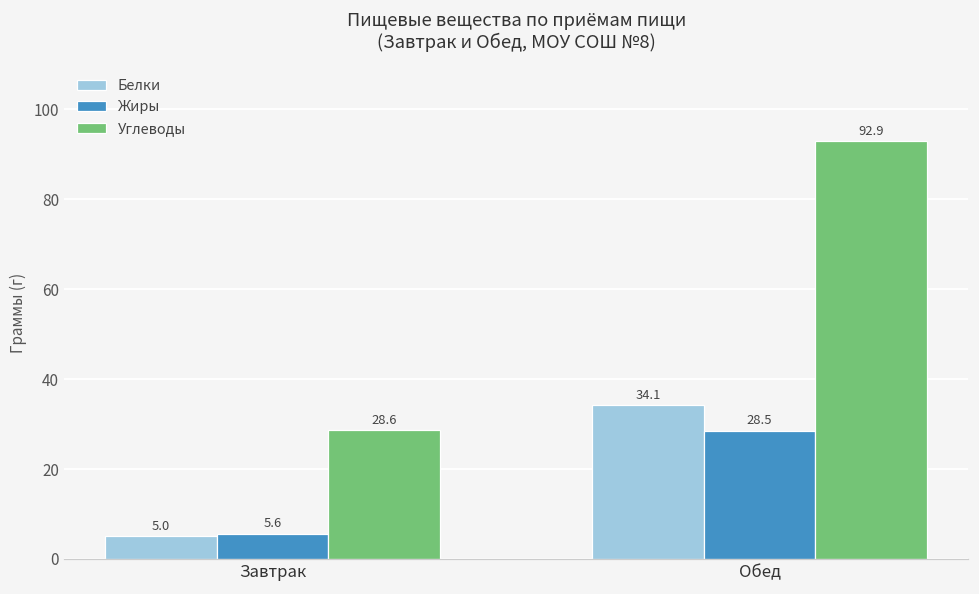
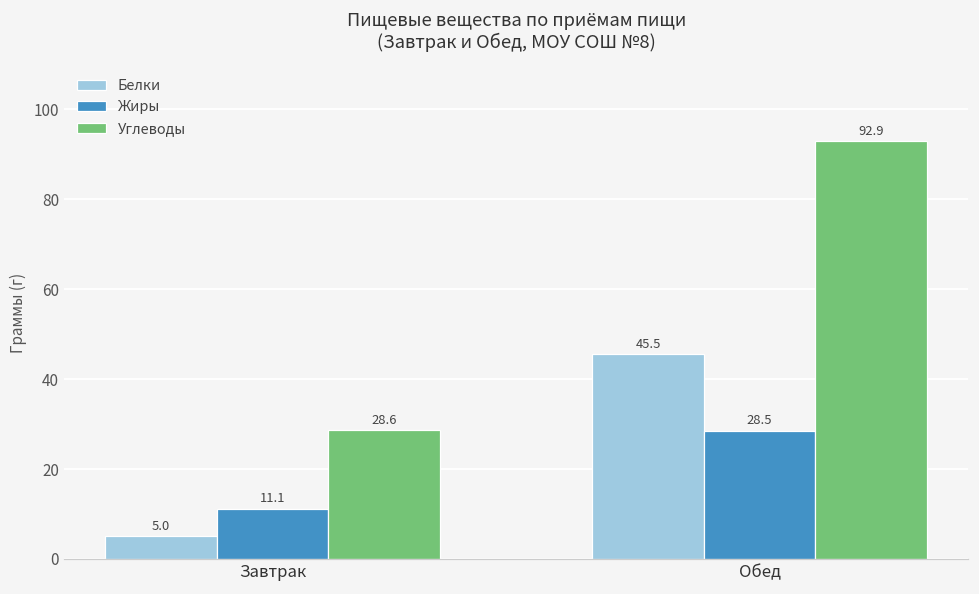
  {
    "Белки": {
      "Завтрак": 5.0,
-     "Обед": 34.1
+     "Обед": 45.5
    },
    "Жиры": {
-     "Завтрак": 5.6,
+     "Завтрак": 11.1,
      "Обед": 28.5
    },
    "Углеводы": {
      "Завтрак": 28.6,
      "Обед": 92.9
    }
  }
